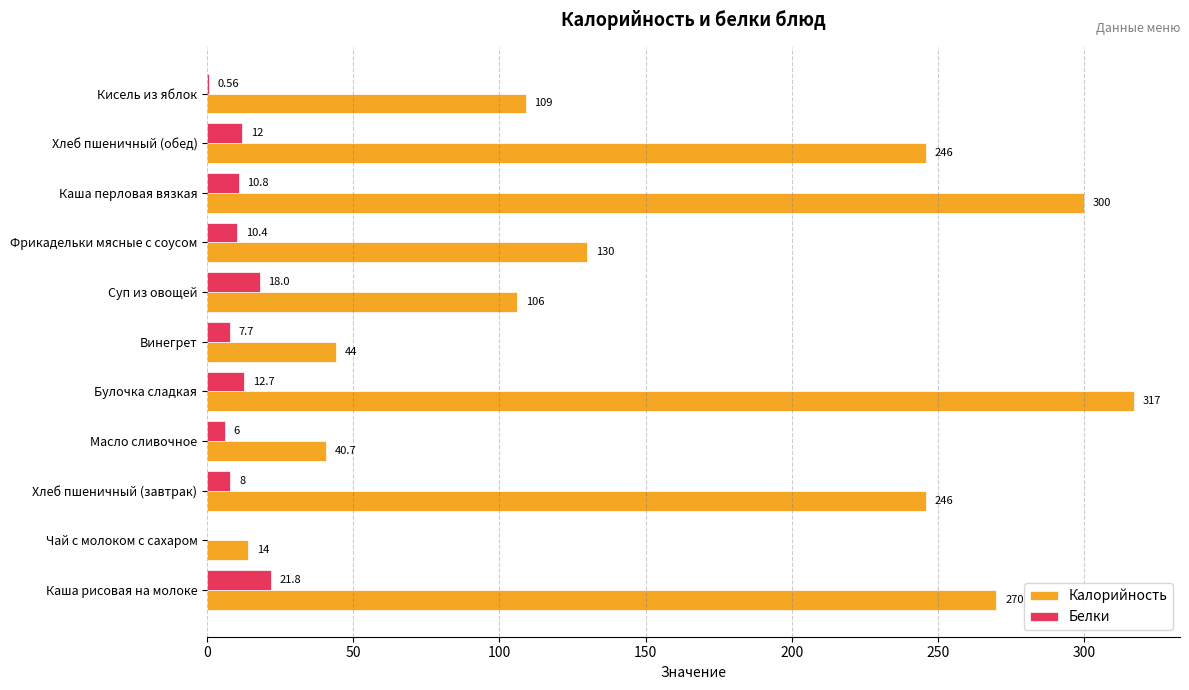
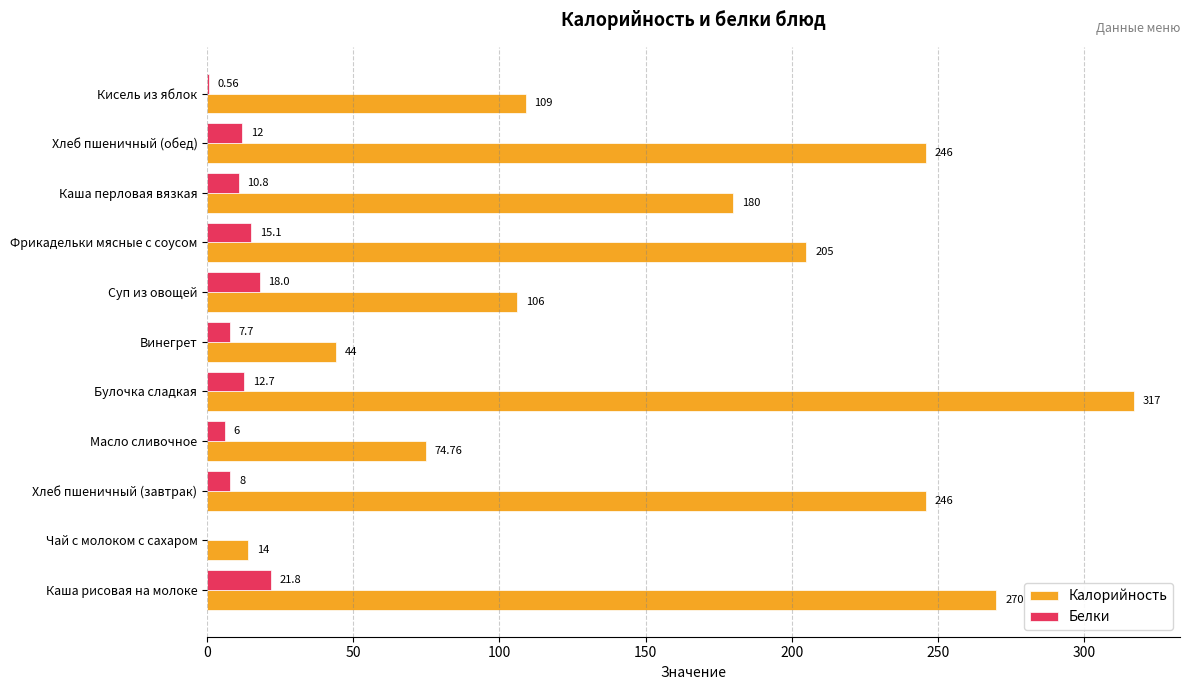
  {
    "Калорийность": {
      "Кисель из яблок": 109,
      "Хлеб пшеничный (обед)": 246,
-     "Каша перловая вязкая": 300,
-     "Фрикадельки мясные с соусом": 130,
+     "Каша перловая вязкая": 180,
+     "Фрикадельки мясные с соусом": 205,
      "Суп из овощей": 106,
      "Винегрет": 44,
      "Булочка сладкая": 317,
-     "Масло сливочное": 40.7,
+     "Масло сливочное": 74.76,
      "Хлеб пшеничный (завтрак)": 246,
      "Чай с молоком с сахаром": 14,
      "Каша рисовая на молоке": 270
    },
    "Белки": {
      "Кисель из яблок": 0.56,
      "Хлеб пшеничный (обед)": 12,
      "Каша перловая вязкая": 10.8,
-     "Фрикадельки мясные с соусом": 10.4,
+     "Фрикадельки мясные с соусом": 15.1,
      "Суп из овощей": 18.0,
      "Винегрет": 7.7,
      "Булочка сладкая": 12.7,
      "Масло сливочное": 6,
      "Хлеб пшеничный (завтрак)": 8,
      "Каша рисовая на молоке": 21.8
    }
  }
